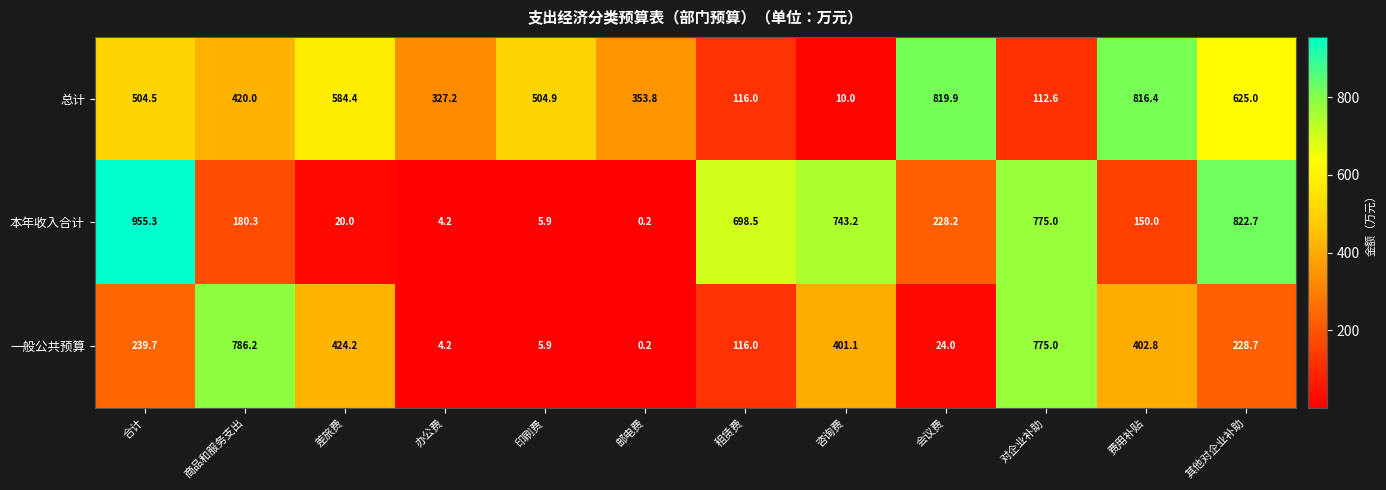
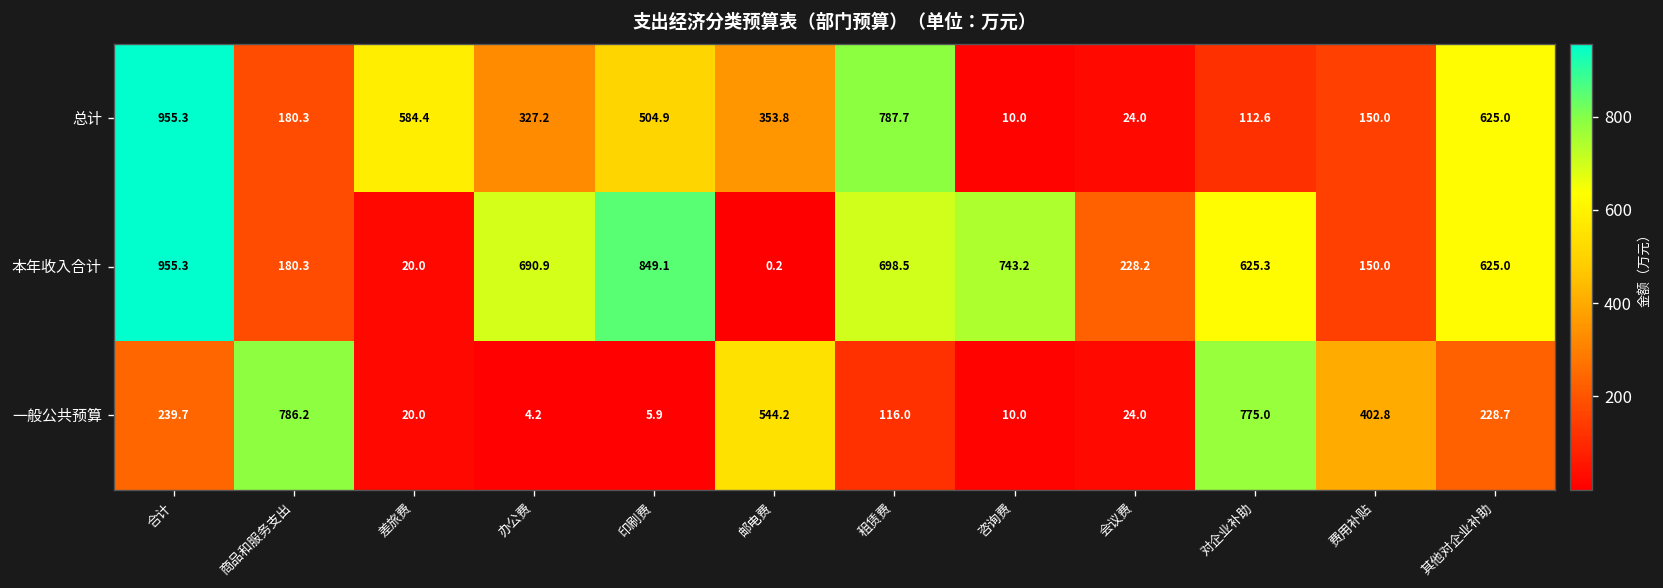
  {
    "总计": {
-     "合计": 504.5,
-     "商品和服务支出": 420.0,
+     "合计": 955.3,
+     "商品和服务支出": 180.3,
      "差旅费": 584.4,
      "办公费": 327.2,
      "印刷费": 504.9,
      "邮电费": 353.8,
-     "租赁费": 116.0,
+     "租赁费": 787.7,
      "咨询费": 10.0,
-     "会议费": 819.9,
+     "会议费": 24.0,
      "对企业补助": 112.6,
-     "费用补贴": 816.4,
+     "费用补贴": 150.0,
      "其他对企业补助": 625.0
    },
    "本年收入合计": {
      "合计": 955.3,
      "商品和服务支出": 180.3,
      "差旅费": 20.0,
-     "办公费": 4.2,
-     "印刷费": 5.9,
+     "办公费": 690.9,
+     "印刷费": 849.1,
      "邮电费": 0.2,
      "租赁费": 698.5,
      "咨询费": 743.2,
      "会议费": 228.2,
-     "对企业补助": 775.0,
+     "对企业补助": 625.3,
      "费用补贴": 150.0,
-     "其他对企业补助": 822.7
+     "其他对企业补助": 625.0
    },
    "一般公共预算": {
      "合计": 239.7,
      "商品和服务支出": 786.2,
-     "差旅费": 424.2,
+     "差旅费": 20.0,
      "办公费": 4.2,
      "印刷费": 5.9,
-     "邮电费": 0.2,
+     "邮电费": 544.2,
      "租赁费": 116.0,
-     "咨询费": 401.1,
+     "咨询费": 10.0,
      "会议费": 24.0,
      "对企业补助": 775.0,
      "费用补贴": 402.8,
      "其他对企业补助": 228.7
    }
  }
